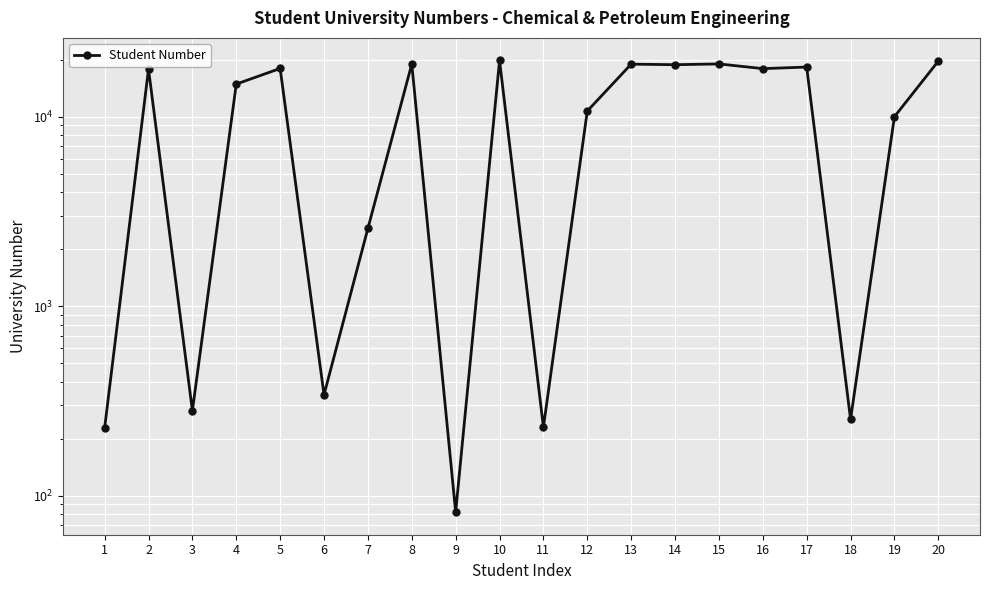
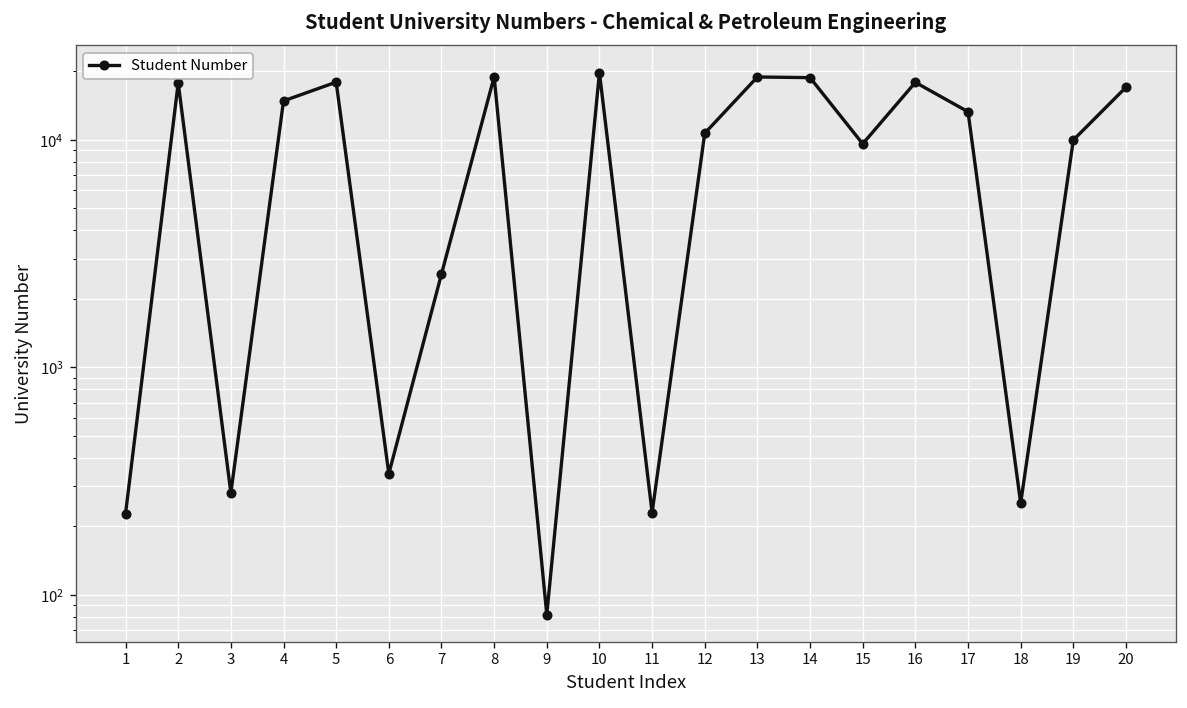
  {
    "1": 230,
    "2": 18000,
    "3": 280,
    "4": 15000,
    "5": 18000,
    "6": 340,
    "7": 2600,
    "8": 19000,
    "9": 82,
    "10": 20000,
    "11": 230,
    "12": 11000,
    "13": 19000,
    "14": 19000,
-   "15": 19000,
+   "15": 10000,
    "16": 18000,
-   "17": 18000,
+   "17": 13000,
    "18": 250,
    "19": 10000,
-   "20": 20000
+   "20": 17000
  }
